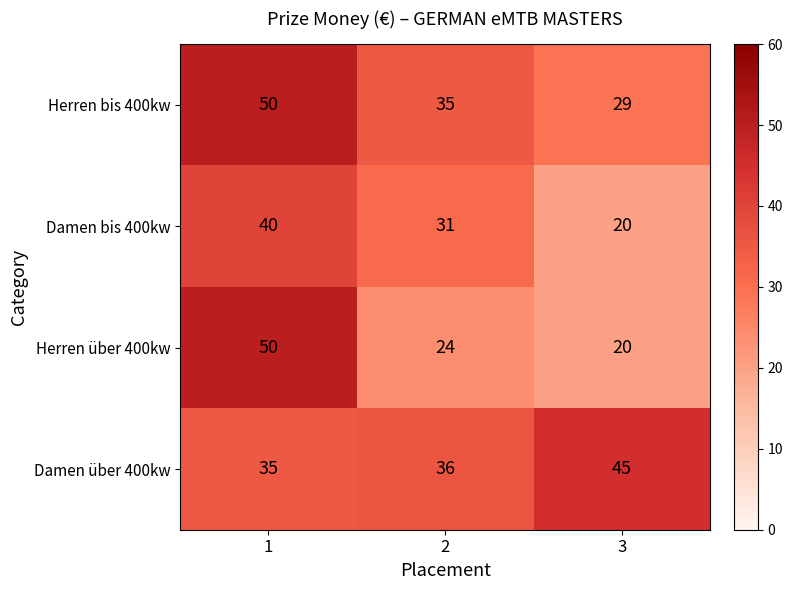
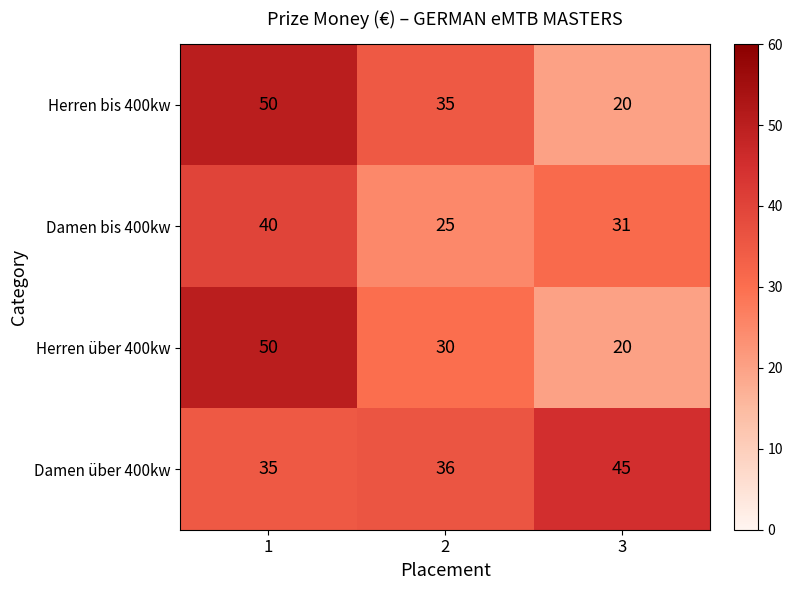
  {
    "Herren bis 400kw": {
      "1": 50,
      "2": 35,
-     "3": 29
+     "3": 20
    },
    "Damen bis 400kw": {
      "1": 40,
-     "2": 31,
-     "3": 20
+     "2": 25,
+     "3": 31
    },
    "Herren über 400kw": {
      "1": 50,
-     "2": 24,
+     "2": 30,
      "3": 20
    },
    "Damen über 400kw": {
      "1": 35,
      "2": 36,
      "3": 45
    }
  }
